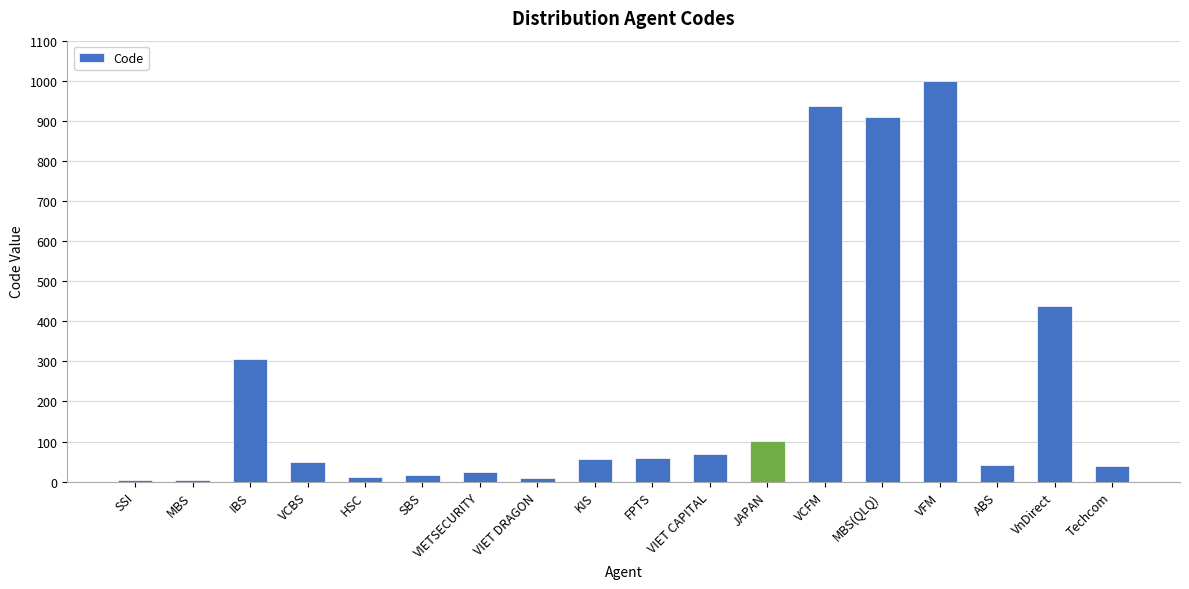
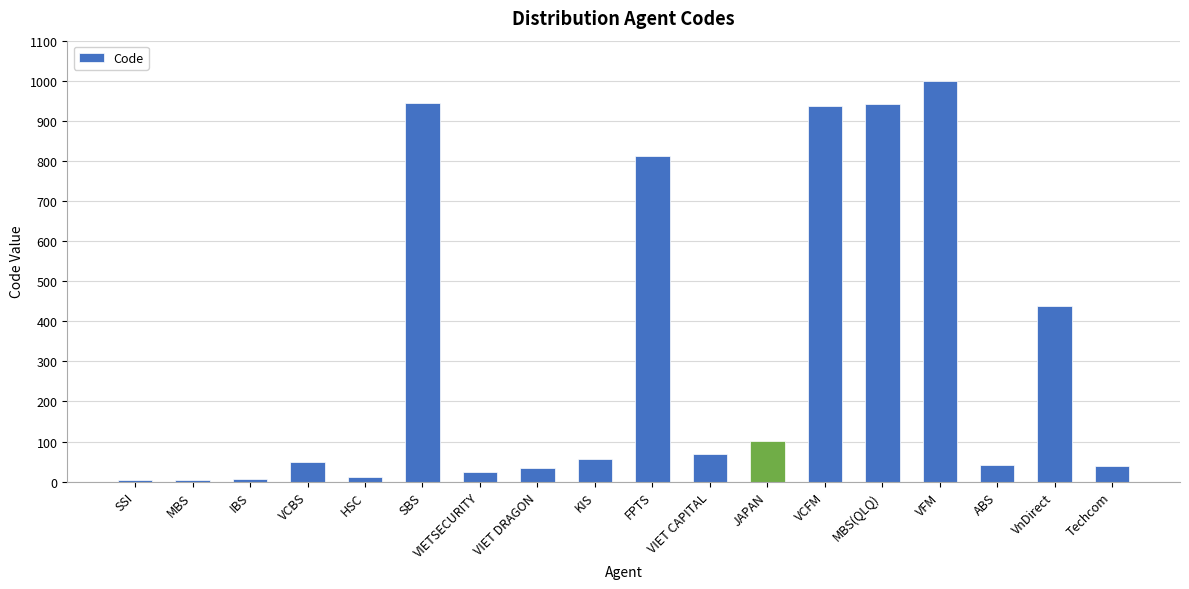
  {
-   "IBS": 310,
+   "IBS": 10,
    "VCBS": 50,
    "HSC": 10,
-   "SBS": 20,
+   "SBS": 940,
    "VIETSECURITY": 20,
-   "VIET DRAGON": 10,
+   "VIET DRAGON": 30,
    "KIS": 60,
-   "FPTS": 60,
+   "FPTS": 810,
    "VIET CAPITAL": 70,
    "JAPAN": 100,
    "VCFM": 940,
-   "MBS(QLQ)": 910,
+   "MBS(QLQ)": 940,
    "VFM": 1000,
    "ABS": 40,
    "VnDirect": 440,
    "Techcom": 40
  }
